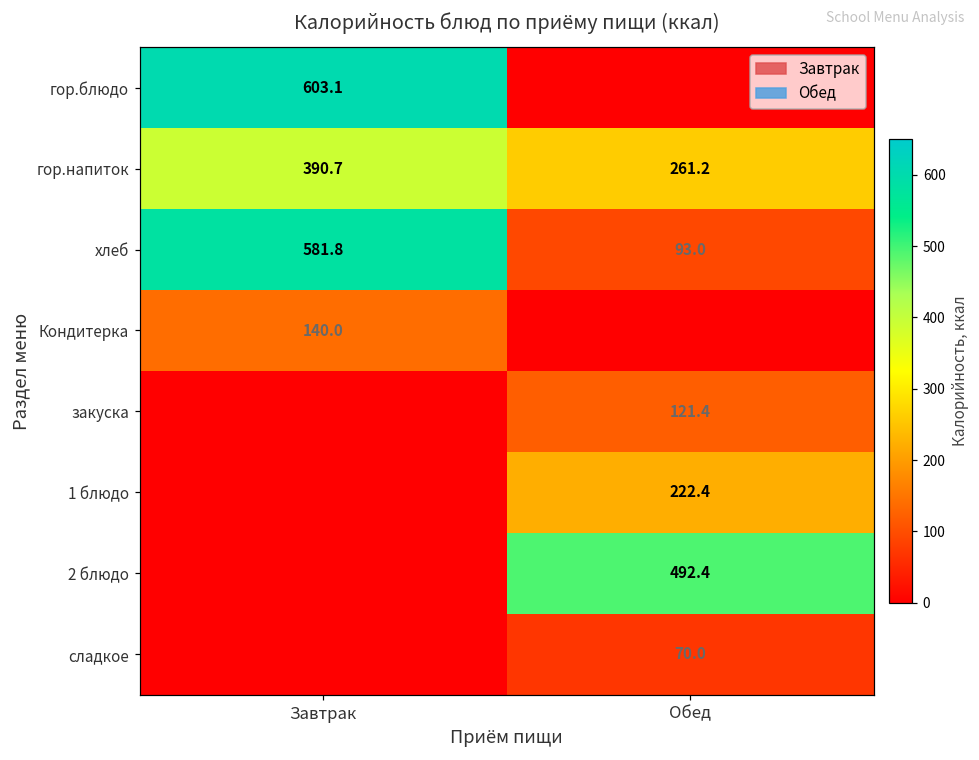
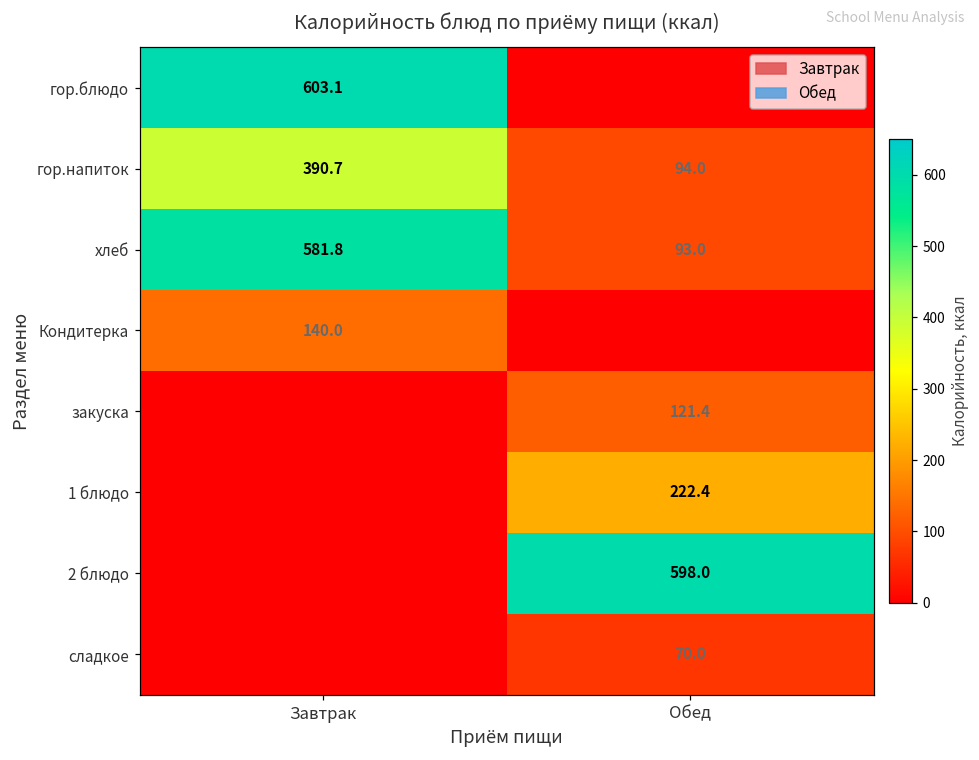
  {
    "гор.блюдо": {
      "Завтрак": 603.1
    },
    "гор.напиток": {
      "Завтрак": 390.7,
-     "Обед": 261.2
+     "Обед": 94.0
    },
    "хлеб": {
      "Завтрак": 581.8,
      "Обед": 93.0
    },
    "Кондитерка": {
      "Завтрак": 140.0
    },
    "закуска": {
      "Обед": 121.4
    },
    "1 блюдо": {
      "Обед": 222.4
    },
    "2 блюдо": {
-     "Обед": 492.4
+     "Обед": 598.0
    },
    "сладкое": {
      "Обед": 70.0
    }
  }
